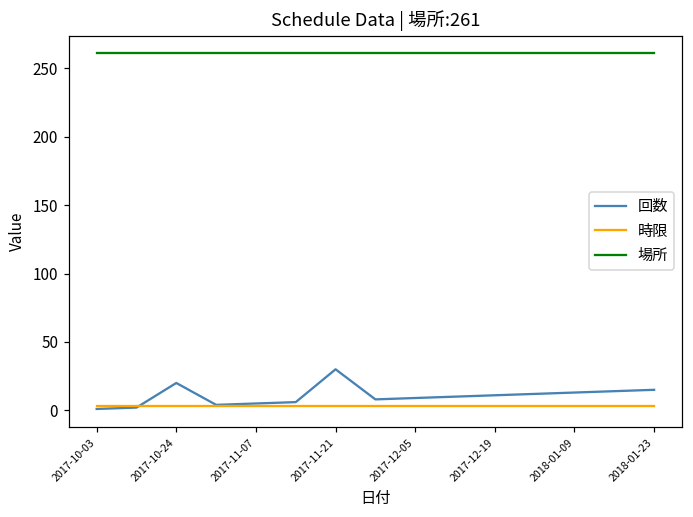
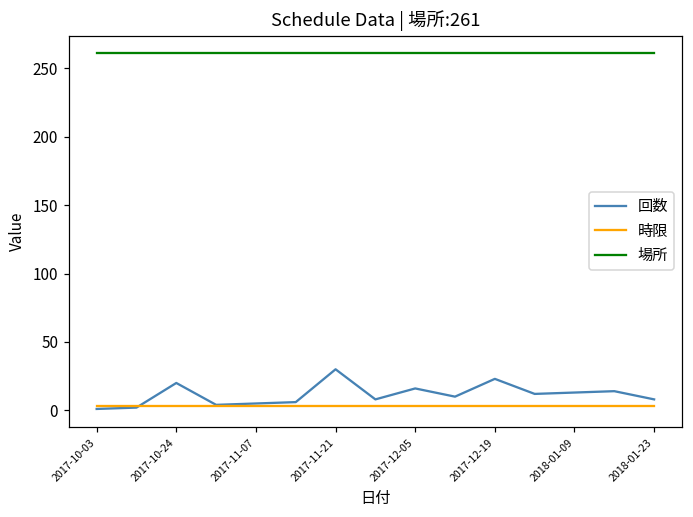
  {
    "回数": {
      "2017-10-24": 20,
      "2017-11-21": 30,
-     "2017-12-05": 9,
-     "2017-12-19": 11,
+     "2017-12-05": 16,
+     "2017-12-19": 23,
      "2018-01-09": 13,
-     "2018-01-23": 15
+     "2018-01-23": 8
    },
    "時限": {
      "2017-10-24": 3,
      "2017-11-21": 3,
      "2017-12-05": 3,
      "2017-12-19": 3,
      "2018-01-09": 3,
      "2018-01-23": 3
    },
    "場所": {
      "2017-10-03": 261,
      "2017-10-24": 261,
      "2017-11-07": 261,
      "2017-11-21": 261,
      "2017-12-05": 261,
      "2017-12-19": 261,
      "2018-01-09": 261,
      "2018-01-23": 261
    }
  }
